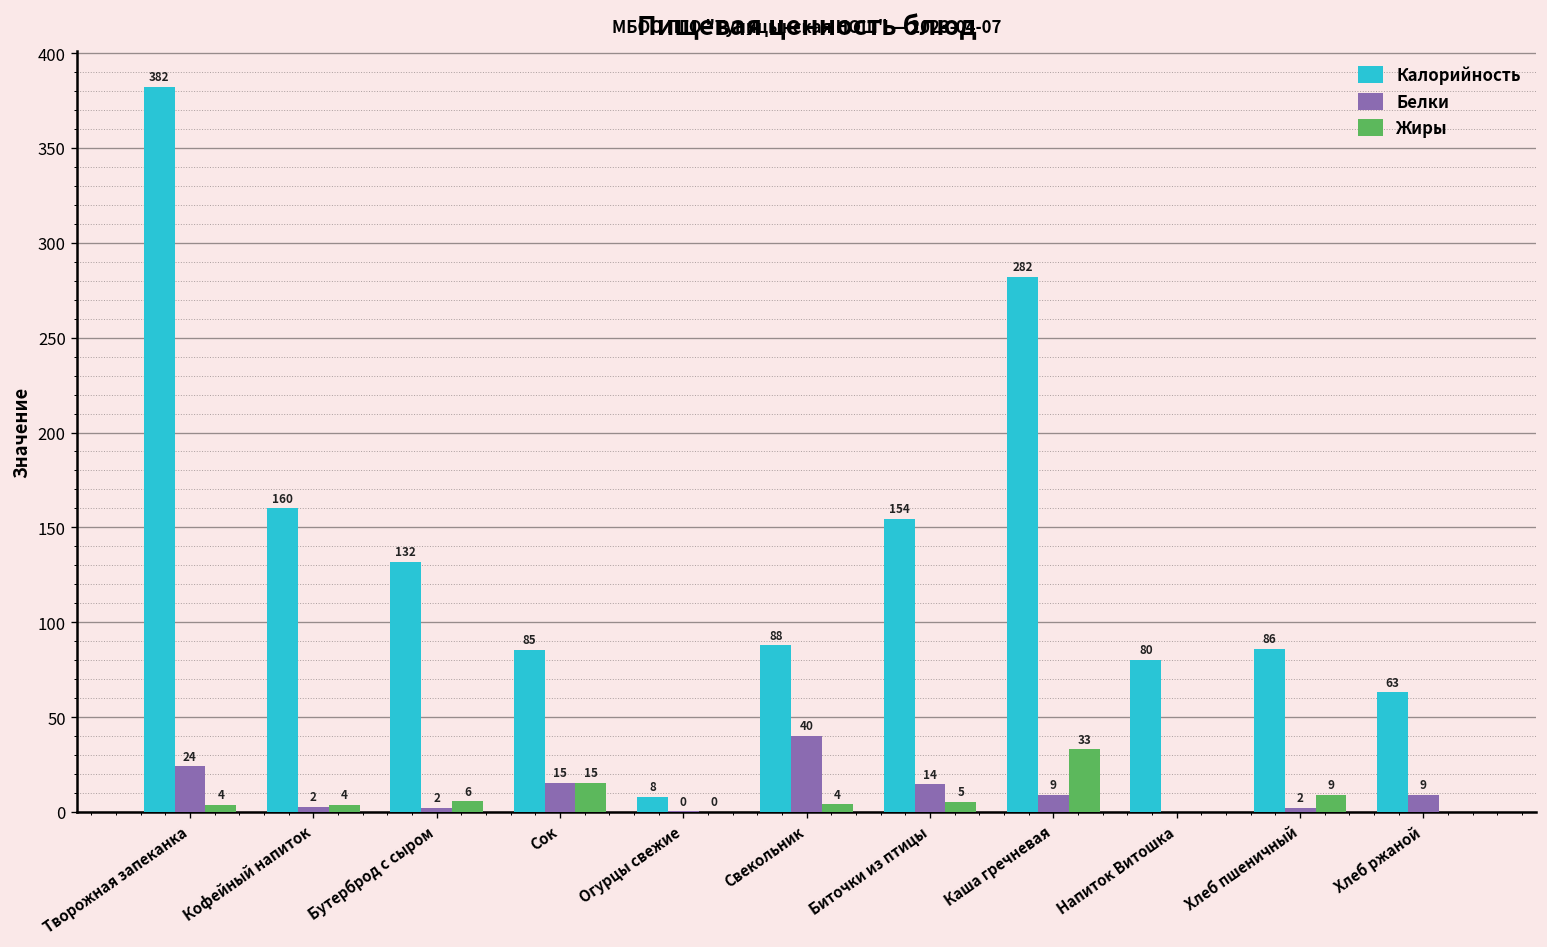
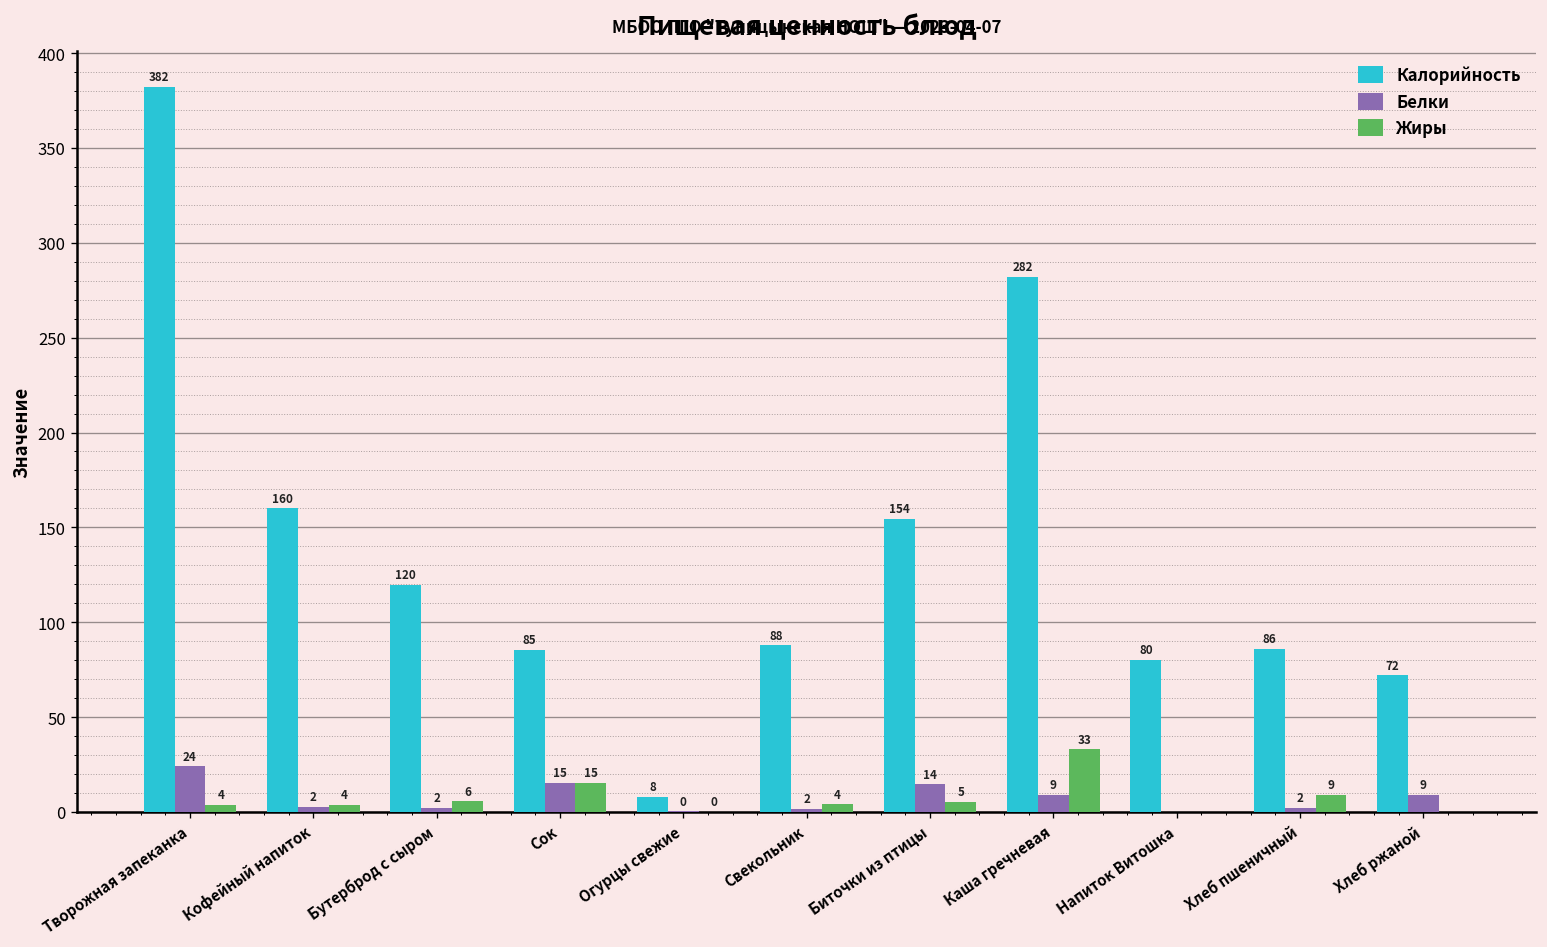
  {
    "Калорийность": {
      "Творожная запеканка": 382,
      "Кофейный напиток": 160,
-     "Бутерброд с сыром": 132,
+     "Бутерброд с сыром": 120,
      "Сок": 85,
      "Огурцы свежие": 8,
      "Свекольник": 88,
      "Биточки из птицы": 154,
      "Каша гречневая": 282,
      "Напиток Витошка": 80,
      "Хлеб пшеничный": 86,
-     "Хлеб ржаной": 63
+     "Хлеб ржаной": 72
    },
    "Белки": {
      "Творожная запеканка": 24,
      "Кофейный напиток": 2,
      "Бутерброд с сыром": 2,
      "Сок": 15,
      "Огурцы свежие": 0,
-     "Свекольник": 40,
+     "Свекольник": 2,
      "Биточки из птицы": 14,
      "Каша гречневая": 9,
      "Хлеб пшеничный": 2,
      "Хлеб ржаной": 9
    },
    "Жиры": {
      "Творожная запеканка": 4,
      "Кофейный напиток": 4,
      "Бутерброд с сыром": 6,
      "Сок": 15,
      "Огурцы свежие": 0,
      "Свекольник": 4,
      "Биточки из птицы": 5,
      "Каша гречневая": 33,
      "Хлеб пшеничный": 9
    }
  }
